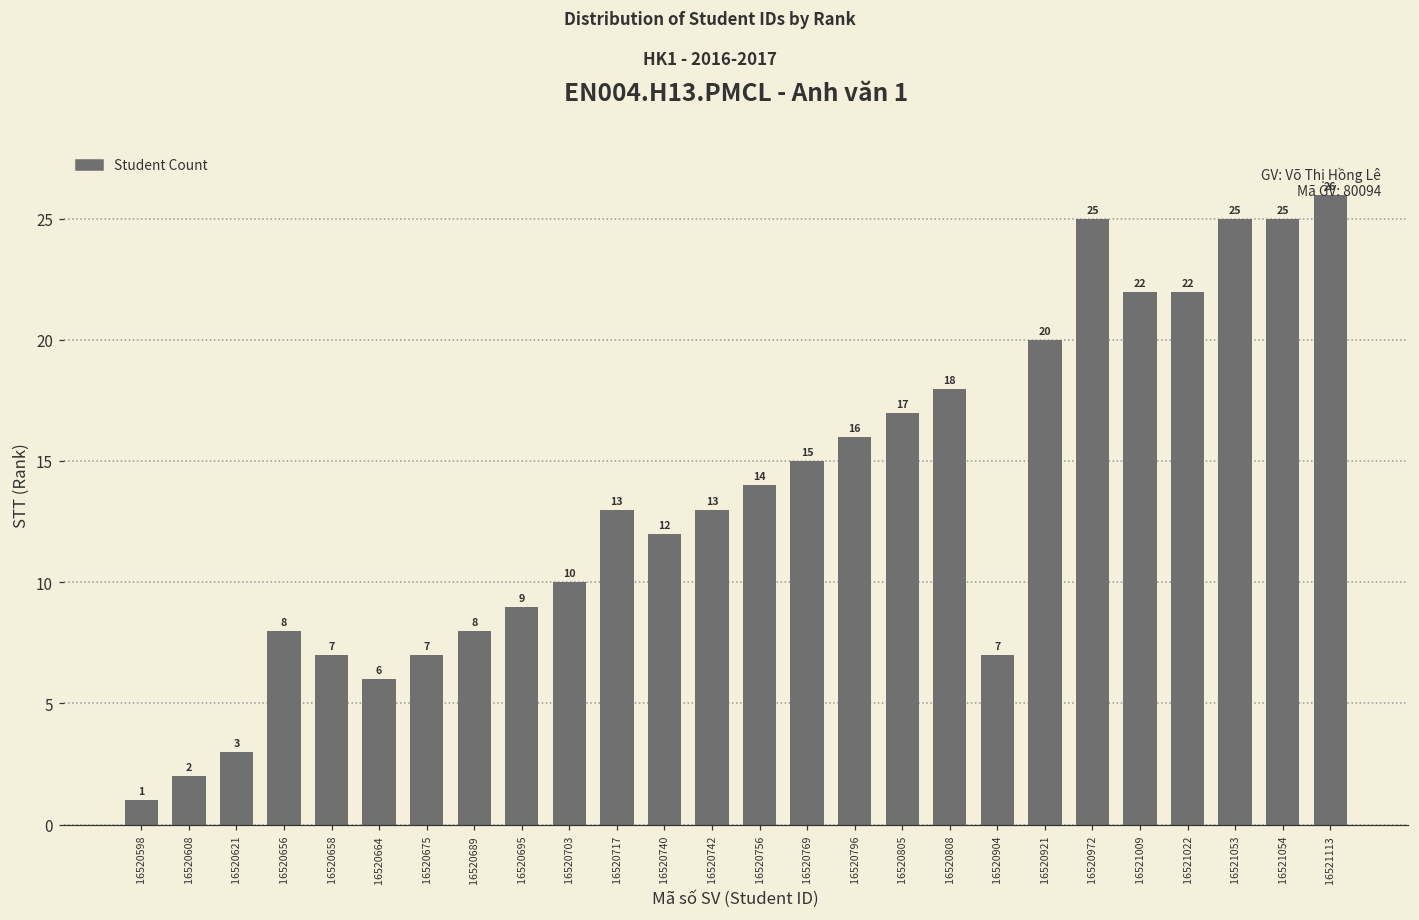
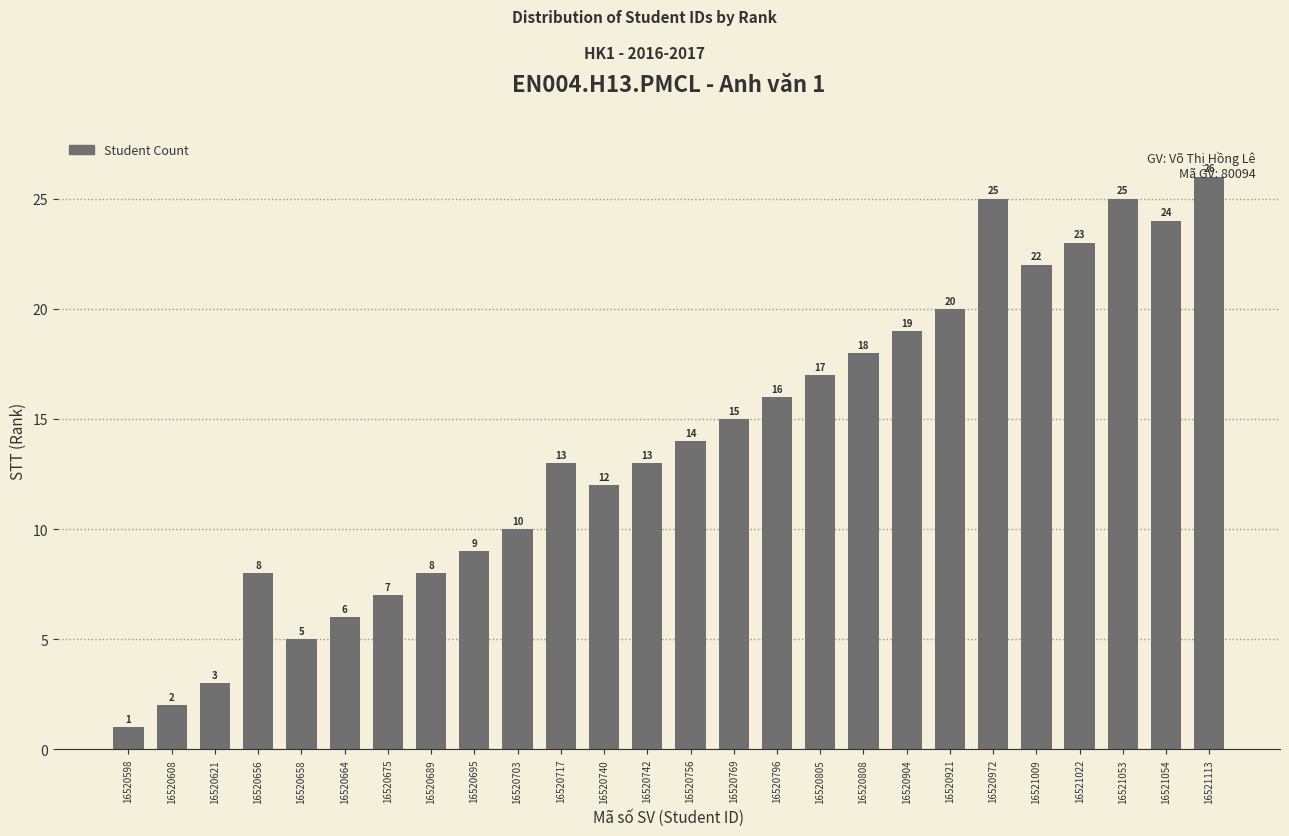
  {
    "16520598": 1,
    "16520608": 2,
    "16520621": 3,
    "16520656": 8,
-   "16520658": 7,
+   "16520658": 5,
    "16520664": 6,
    "16520675": 7,
    "16520689": 8,
    "16520695": 9,
    "16520703": 10,
    "16520717": 13,
    "16520740": 12,
    "16520742": 13,
    "16520756": 14,
    "16520769": 15,
    "16520796": 16,
    "16520805": 17,
    "16520808": 18,
-   "16520904": 7,
+   "16520904": 19,
    "16520921": 20,
    "16520972": 25,
    "16521009": 22,
-   "16521022": 22,
+   "16521022": 23,
    "16521053": 25,
-   "16521054": 25
+   "16521054": 24
  }
